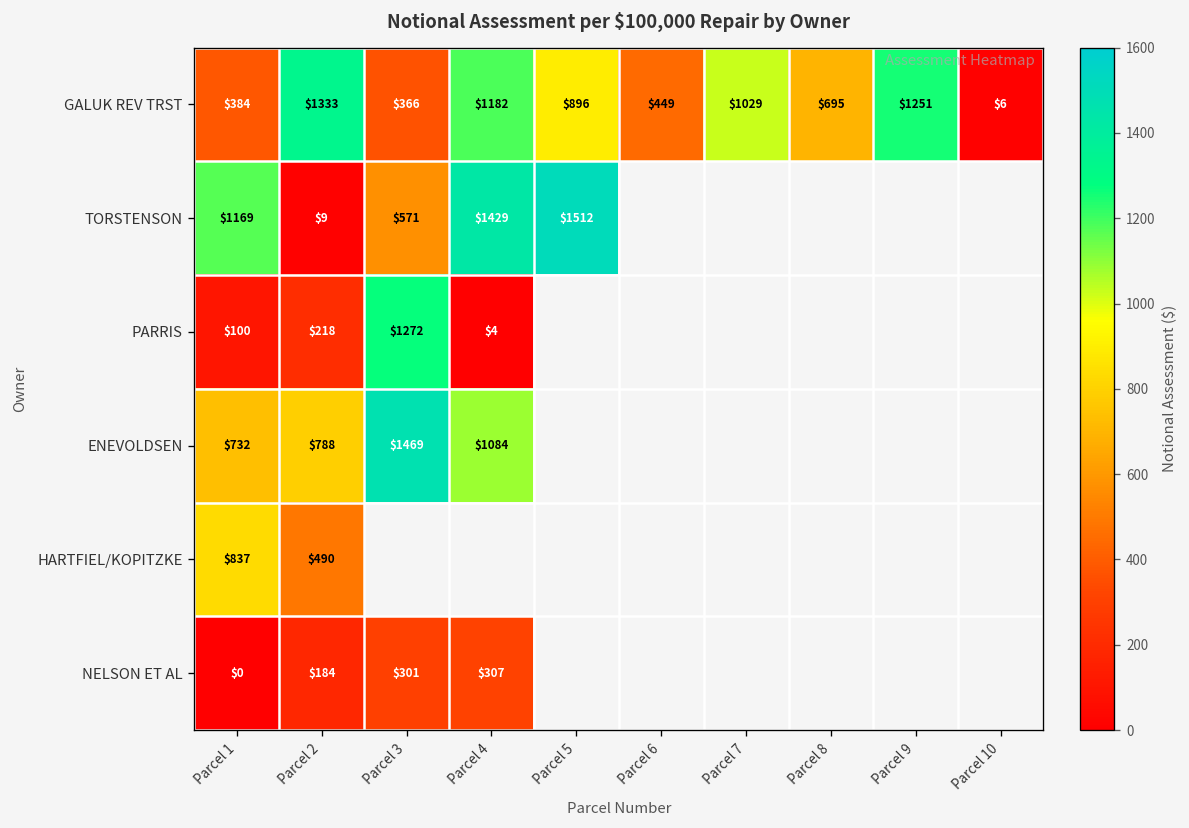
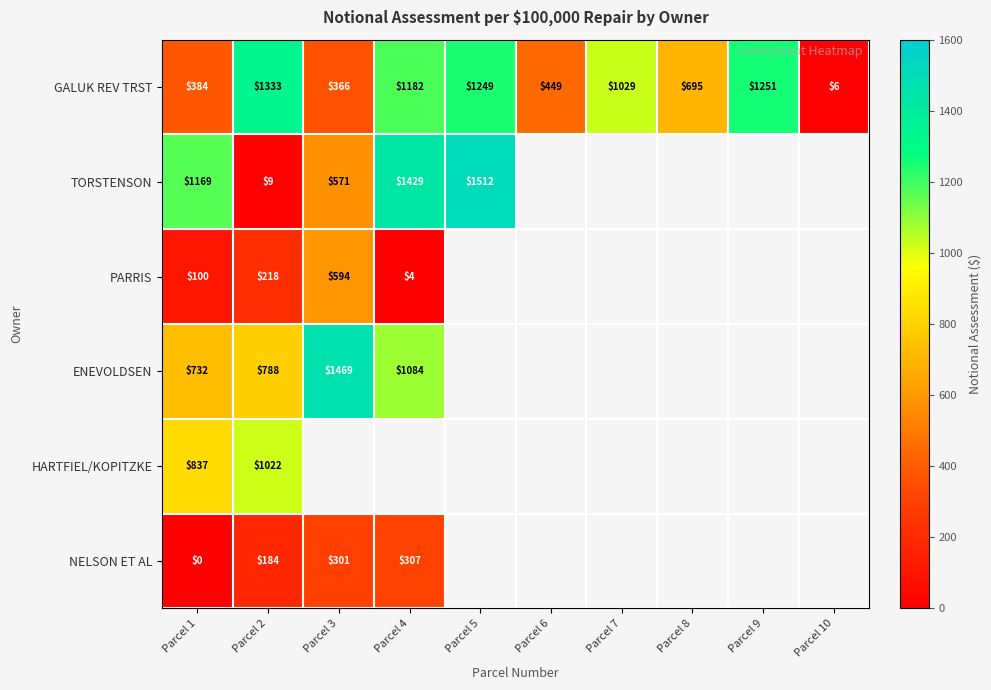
  {
    "GALUK REV TRST": {
      "Parcel 1": "$384",
      "Parcel 2": "$1333",
      "Parcel 3": "$366",
      "Parcel 4": "$1182",
-     "Parcel 5": "$896",
+     "Parcel 5": "$1249",
      "Parcel 6": "$449",
      "Parcel 7": "$1029",
      "Parcel 8": "$695",
      "Parcel 9": "$1251"
    },
    "TORSTENSON": {
      "Parcel 1": "$1169",
      "Parcel 2": "$9",
      "Parcel 3": "$571",
      "Parcel 4": "$1429",
      "Parcel 5": "$1512"
    },
    "PARRIS": {
      "Parcel 1": "$100",
      "Parcel 2": "$218",
-     "Parcel 3": "$1272",
+     "Parcel 3": "$594",
      "Parcel 4": "$4"
    },
    "ENEVOLDSEN": {
      "Parcel 1": "$732",
      "Parcel 2": "$788",
      "Parcel 3": "$1469",
      "Parcel 4": "$1084"
    },
    "HARTFIEL/KOPITZKE": {
      "Parcel 1": "$837",
-     "Parcel 2": "$490"
+     "Parcel 2": "$1022"
    },
    "NELSON ET AL": {
      "Parcel 1": "$0",
      "Parcel 2": "$184",
      "Parcel 3": "$301",
      "Parcel 4": "$307"
    }
  }
